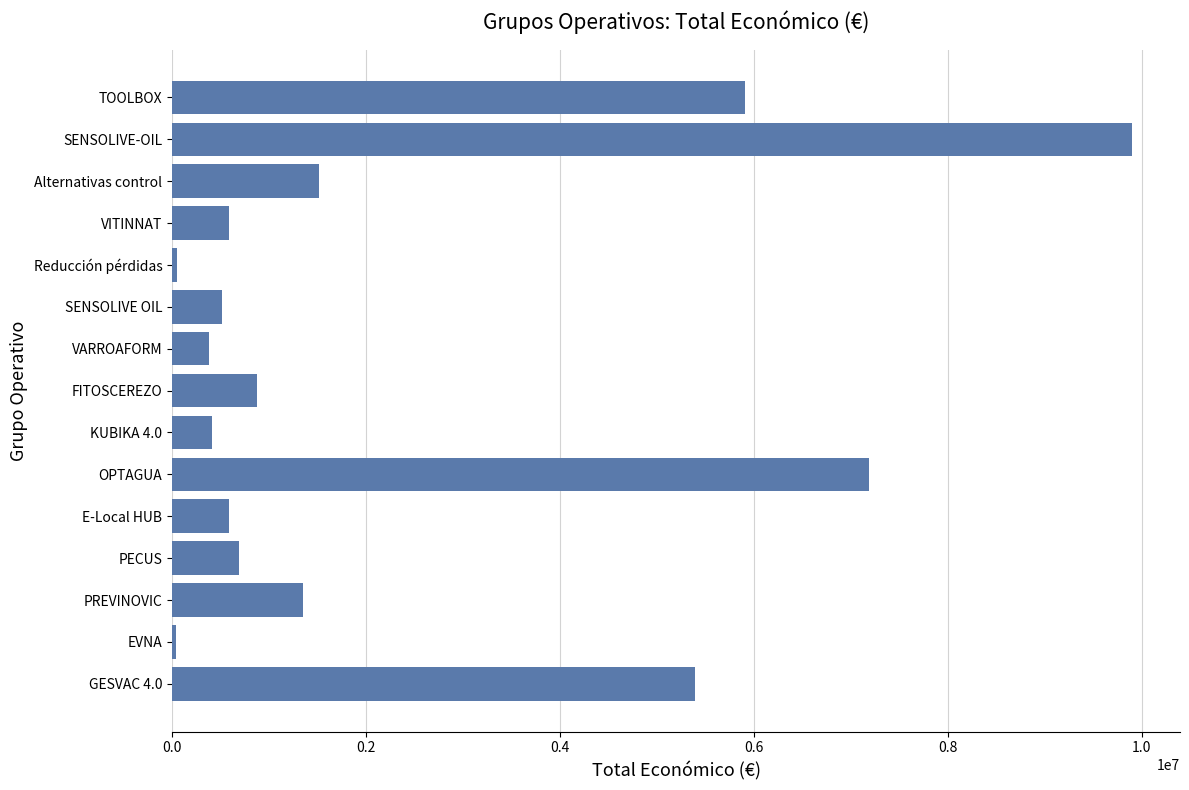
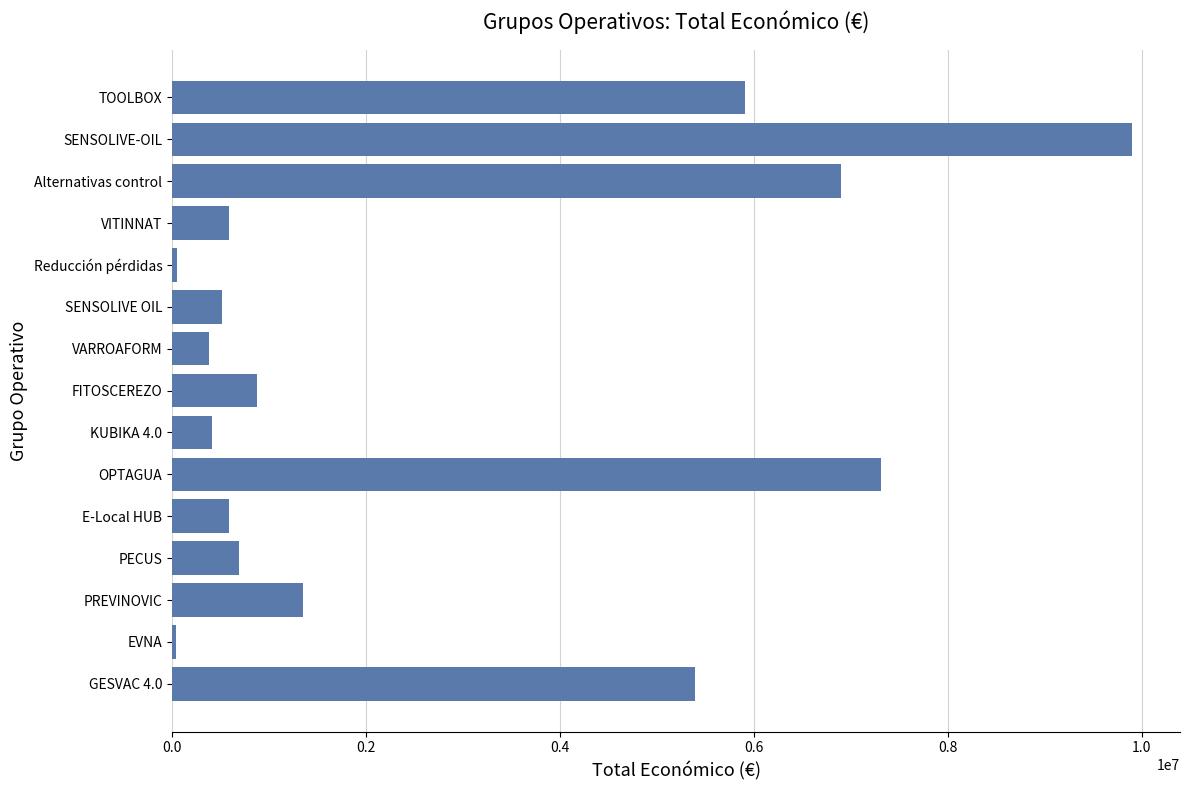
  {
    "TOOLBOX": 5900000,
    "SENSOLIVE-OIL": 9900000,
-   "Alternativas control": 1500000,
+   "Alternativas control": 6900000,
    "VITINNAT": 600000,
    "Reducción pérdidas": 100000,
    "SENSOLIVE OIL": 500000,
    "VARROAFORM": 400000,
    "FITOSCEREZO": 900000,
    "KUBIKA 4.0": 400000,
-   "OPTAGUA": 7200000,
+   "OPTAGUA": 7300000,
    "E-Local HUB": 600000,
    "PECUS": 700000,
    "PREVINOVIC": 1400000,
    "EVNA": 0,
    "GESVAC 4.0": 5400000
  }
